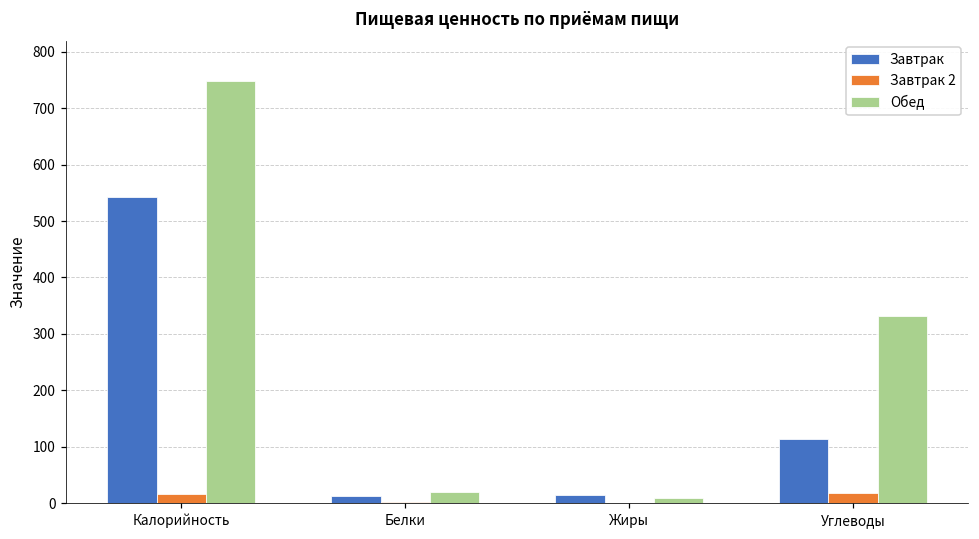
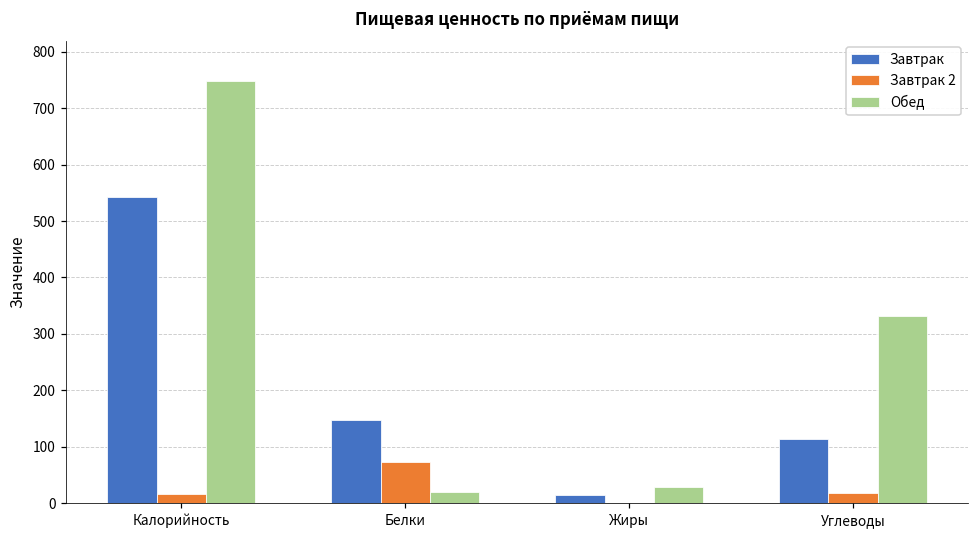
  {
    "Завтрак": {
      "Калорийность": 540,
-     "Белки": 10,
+     "Белки": 150,
      "Жиры": 10,
      "Углеводы": 110
    },
    "Завтрак 2": {
      "Калорийность": 20,
-     "Белки": 0,
+     "Белки": 70,
      "Жиры": 0,
      "Углеводы": 20
    },
    "Обед": {
      "Калорийность": 750,
      "Белки": 20,
-     "Жиры": 10,
+     "Жиры": 30,
      "Углеводы": 330
    }
  }
